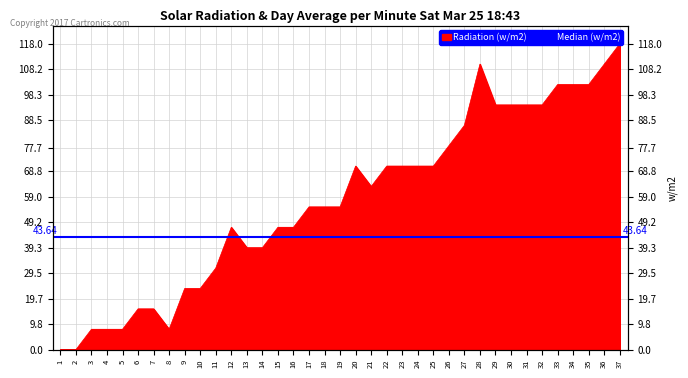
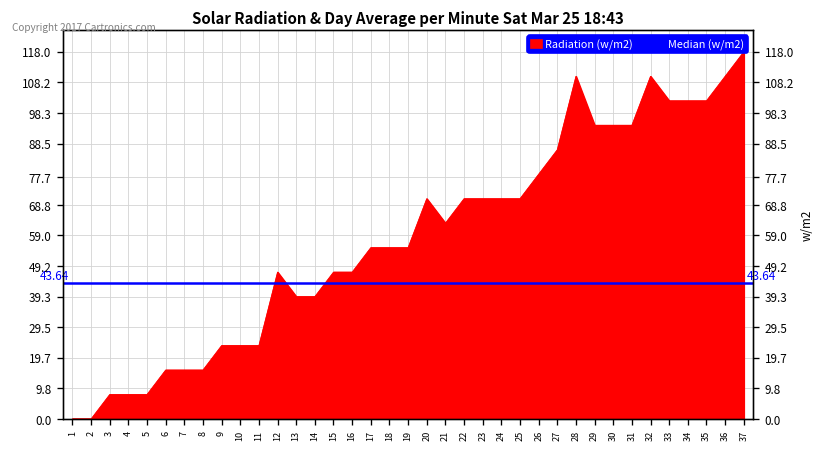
  {
    "1": 0,
    "2": 0,
    "3": 8,
    "4": 8,
    "5": 8,
    "6": 16,
    "7": 16,
-   "8": 8,
+   "8": 16,
    "9": 24,
    "10": 24,
-   "11": 31,
+   "11": 24,
    "12": 47,
    "13": 39,
    "14": 39,
    "15": 47,
    "16": 47,
    "17": 55,
    "18": 55,
    "19": 55,
    "20": 71,
    "21": 63,
    "22": 71,
    "23": 71,
    "24": 71,
    "25": 71,
    "26": 79,
    "27": 87,
    "28": 110,
    "29": 94,
    "30": 94,
    "31": 94,
-   "32": 94,
+   "32": 110,
    "33": 102,
    "34": 102,
    "35": 102,
    "36": 110
  }
